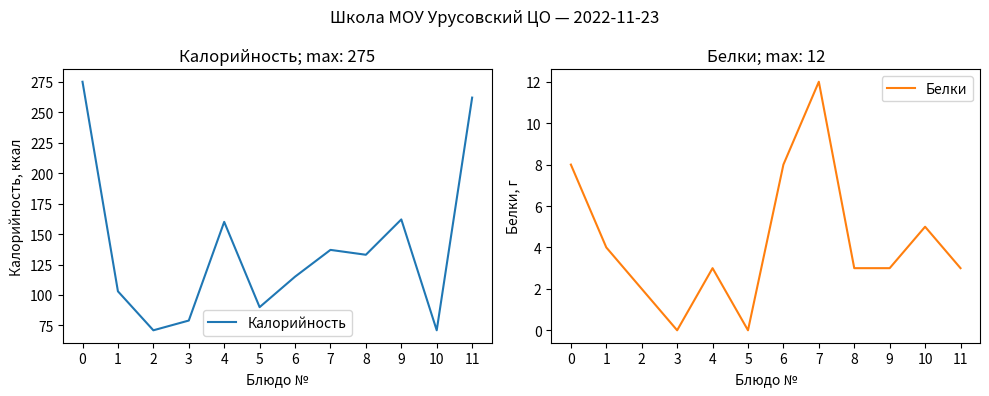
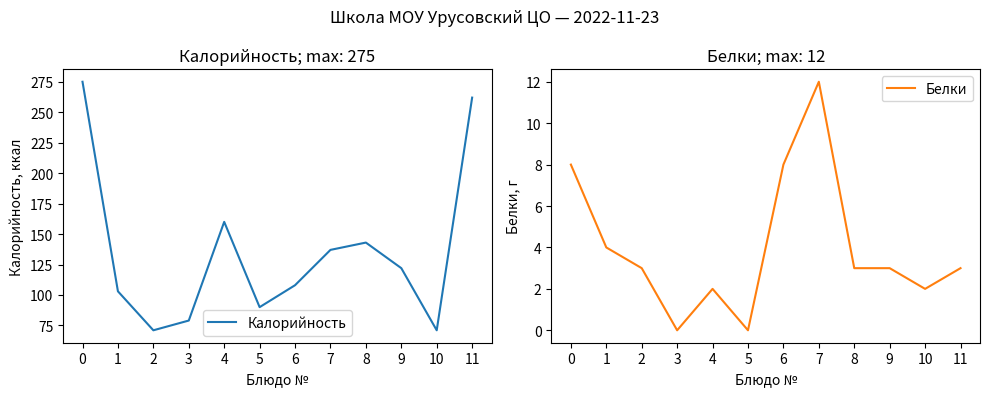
  {
    "Калорийность; max: 275": {
      "0": 275,
      "1": 103,
      "2": 71,
      "3": 79,
      "4": 160,
      "5": 90,
-     "6": 115,
+     "6": 108,
      "7": 137,
-     "8": 133,
-     "9": 162,
+     "8": 143,
+     "9": 122,
      "10": 71,
      "11": 262
    },
    "Белки; max: 12": {
      "0": 8,
      "1": 4,
-     "2": 2,
+     "2": 3,
      "3": 0,
-     "4": 3,
+     "4": 2,
      "5": 0,
      "6": 8,
      "7": 12,
      "8": 3,
      "9": 3,
-     "10": 5,
+     "10": 2,
      "11": 3
    }
  }
